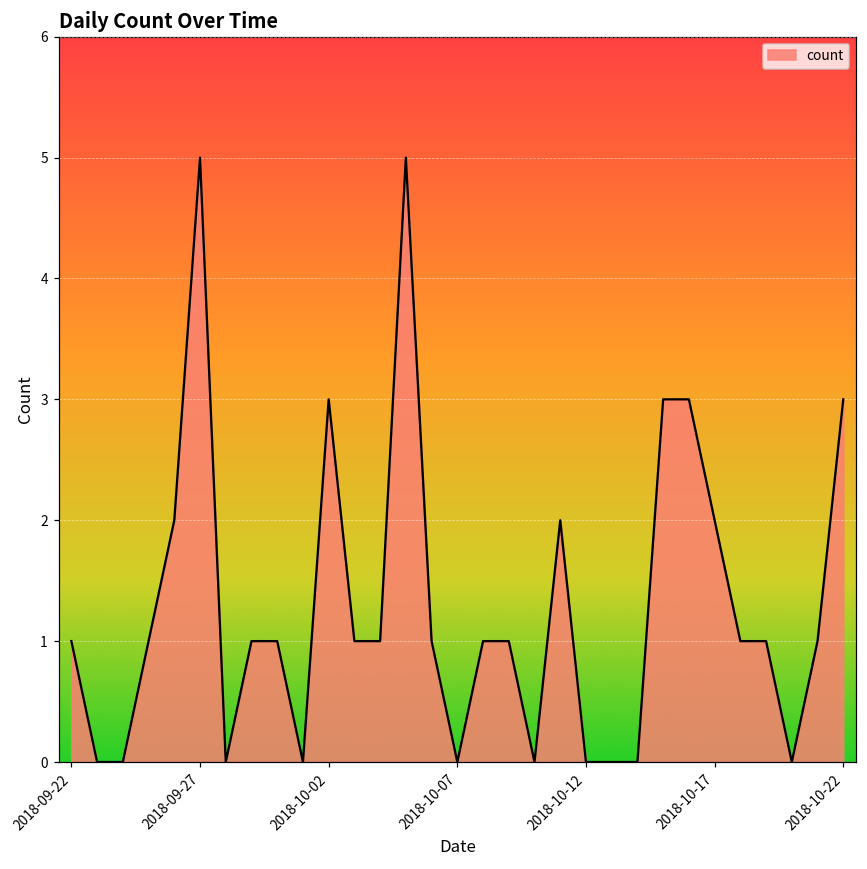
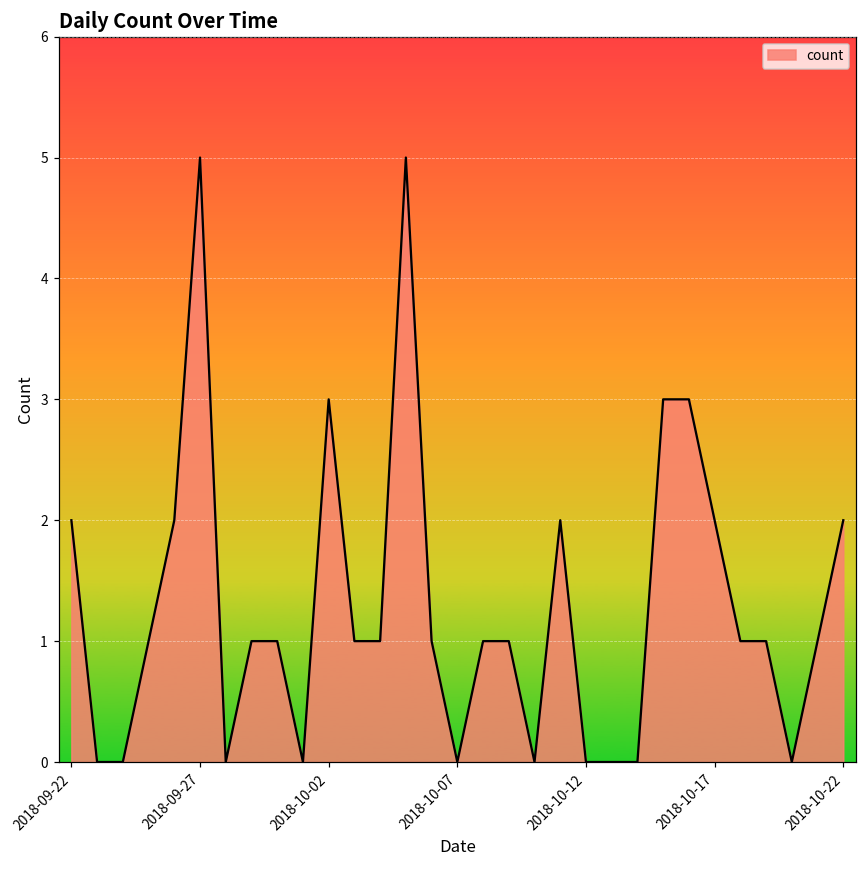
  {
-   "2018-09-22": 1,
+   "2018-09-22": 2,
    "2018-09-27": 5,
    "2018-10-02": 3,
    "2018-10-07": 0,
    "2018-10-12": 0,
    "2018-10-17": 2,
-   "2018-10-22": 3
+   "2018-10-22": 2
  }
